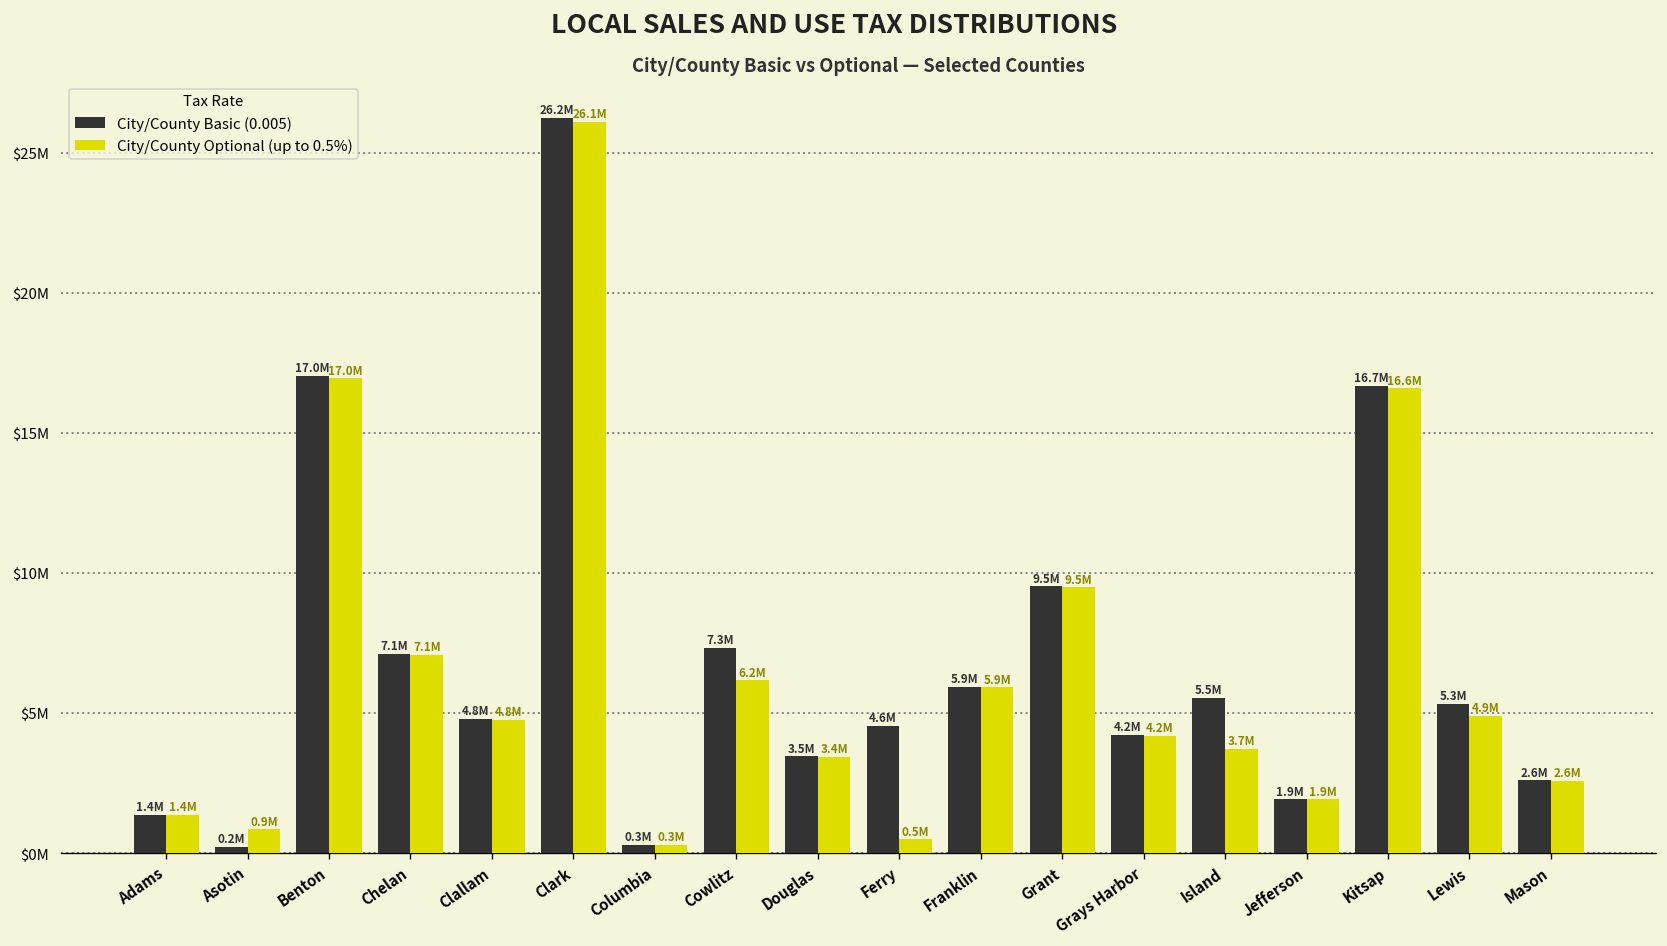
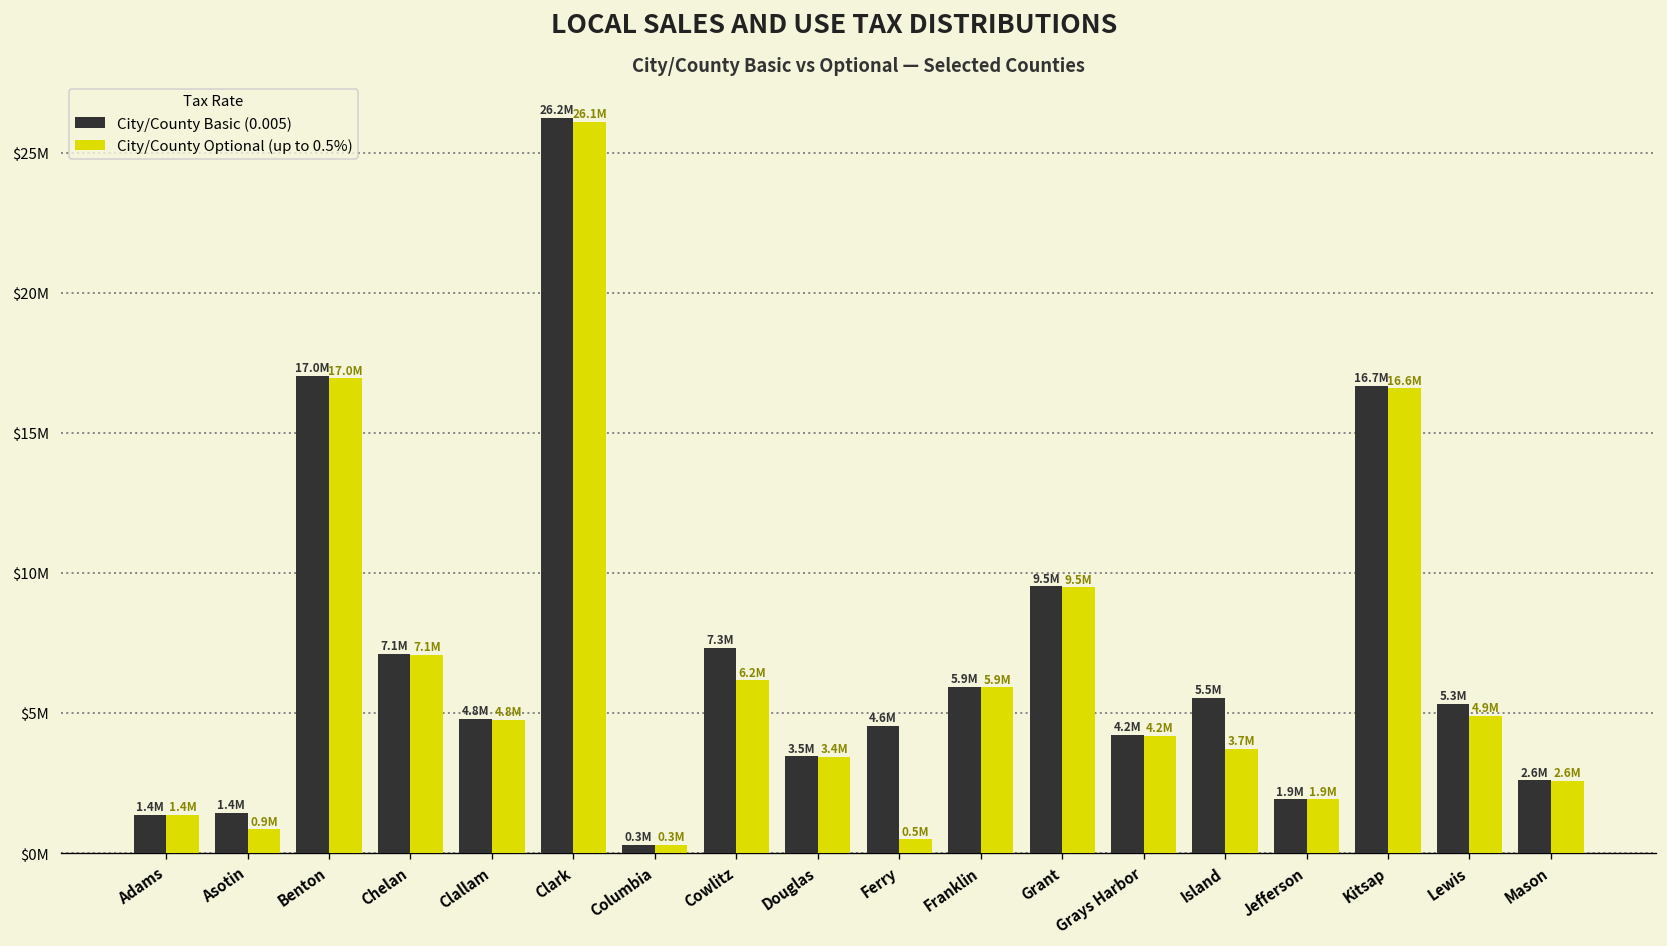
  {
    "City/County Basic (0.005)": {
      "Adams": "1.4M",
-     "Asotin": "0.2M",
+     "Asotin": "1.4M",
      "Benton": "17.0M",
      "Chelan": "7.1M",
      "Clallam": "4.8M",
      "Clark": "26.2M",
      "Columbia": "0.3M",
      "Cowlitz": "7.3M",
      "Douglas": "3.5M",
      "Ferry": "4.6M",
      "Franklin": "5.9M",
      "Grant": "9.5M",
      "Grays Harbor": "4.2M",
      "Island": "5.5M",
      "Jefferson": "1.9M",
      "Kitsap": "16.7M",
      "Lewis": "5.3M",
      "Mason": "2.6M"
    },
    "City/County Optional (up to 0.5%)": {
      "Adams": "1.4M",
      "Asotin": "0.9M",
      "Benton": "17.0M",
      "Chelan": "7.1M",
      "Clallam": "4.8M",
      "Clark": "26.1M",
      "Columbia": "0.3M",
      "Cowlitz": "6.2M",
      "Douglas": "3.4M",
      "Ferry": "0.5M",
      "Franklin": "5.9M",
      "Grant": "9.5M",
      "Grays Harbor": "4.2M",
      "Island": "3.7M",
      "Jefferson": "1.9M",
      "Kitsap": "16.6M",
      "Lewis": "4.9M",
      "Mason": "2.6M"
    }
  }
